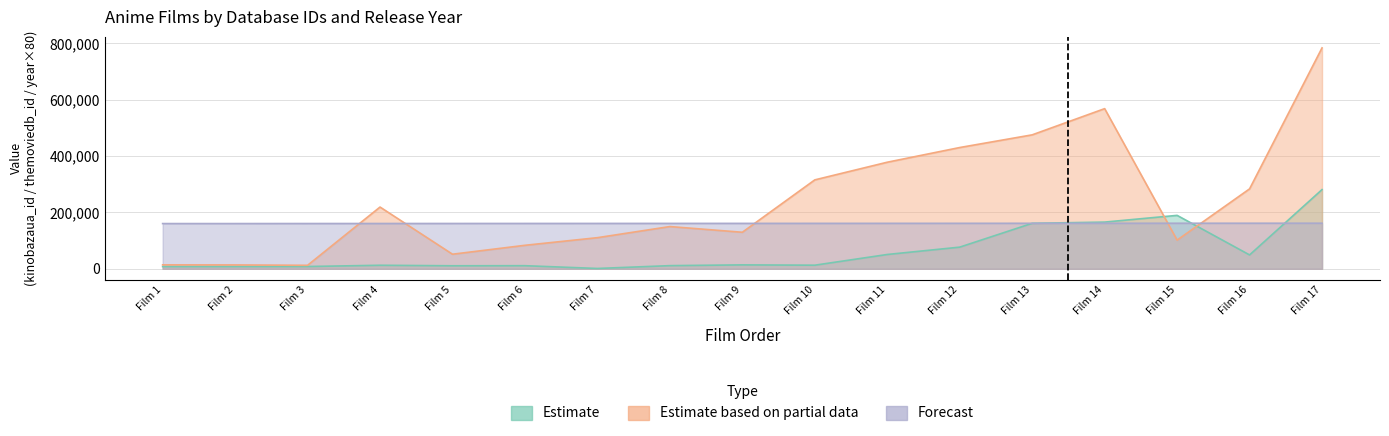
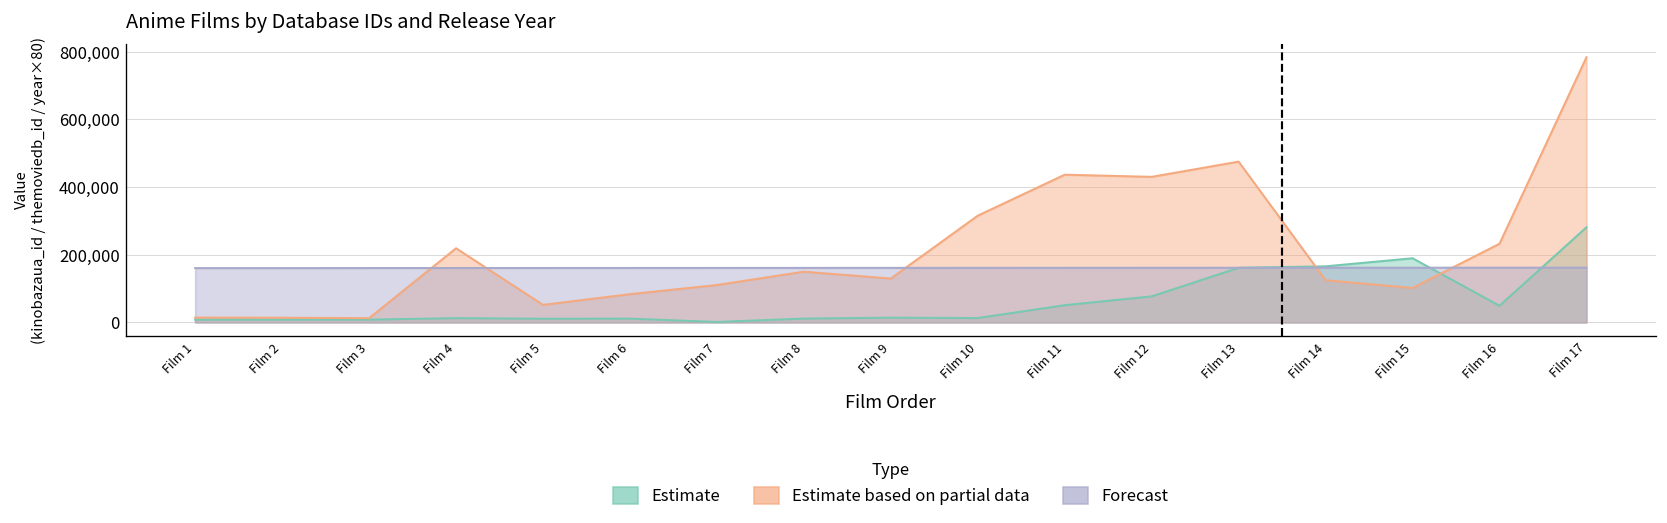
  {
    "Estimate based on partial data": {
      "Film 4": "220,000",
      "Film 5": "50,000",
      "Film 6": "80,000",
      "Film 7": "110,000",
      "Film 8": "150,000",
      "Film 9": "130,000",
      "Film 10": "320,000",
-     "Film 11": "380,000",
+     "Film 11": "440,000",
      "Film 12": "430,000",
      "Film 13": "480,000",
-     "Film 14": "570,000",
+     "Film 14": "120,000",
      "Film 15": "100,000",
-     "Film 16": "280,000",
+     "Film 16": "230,000",
      "Film 17": "780,000"
    }
  }
